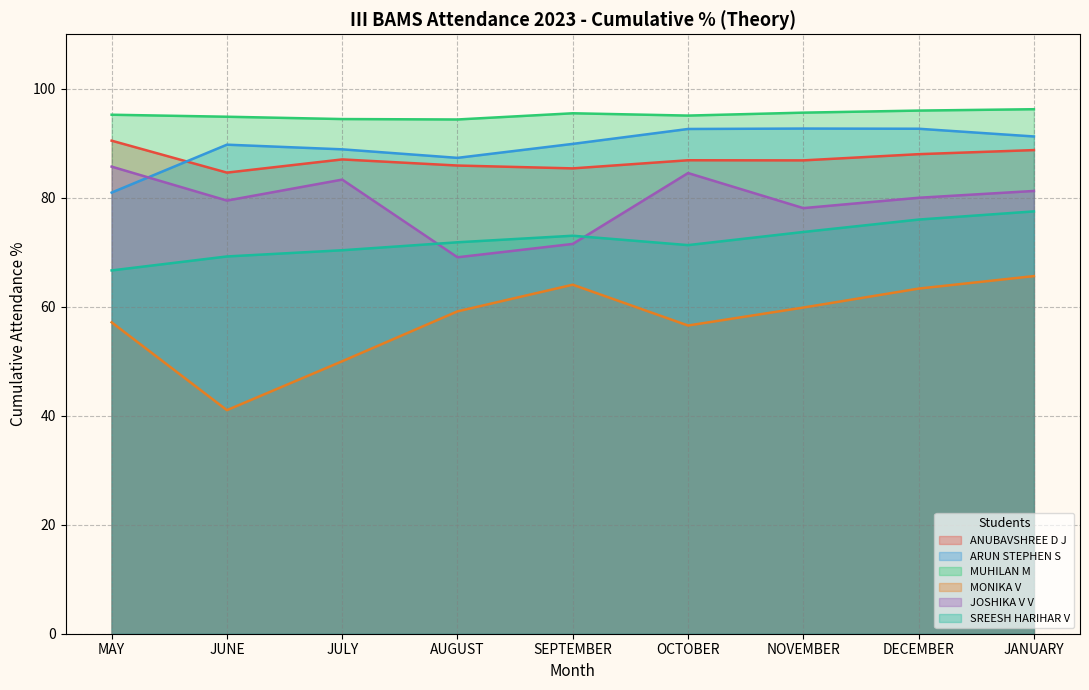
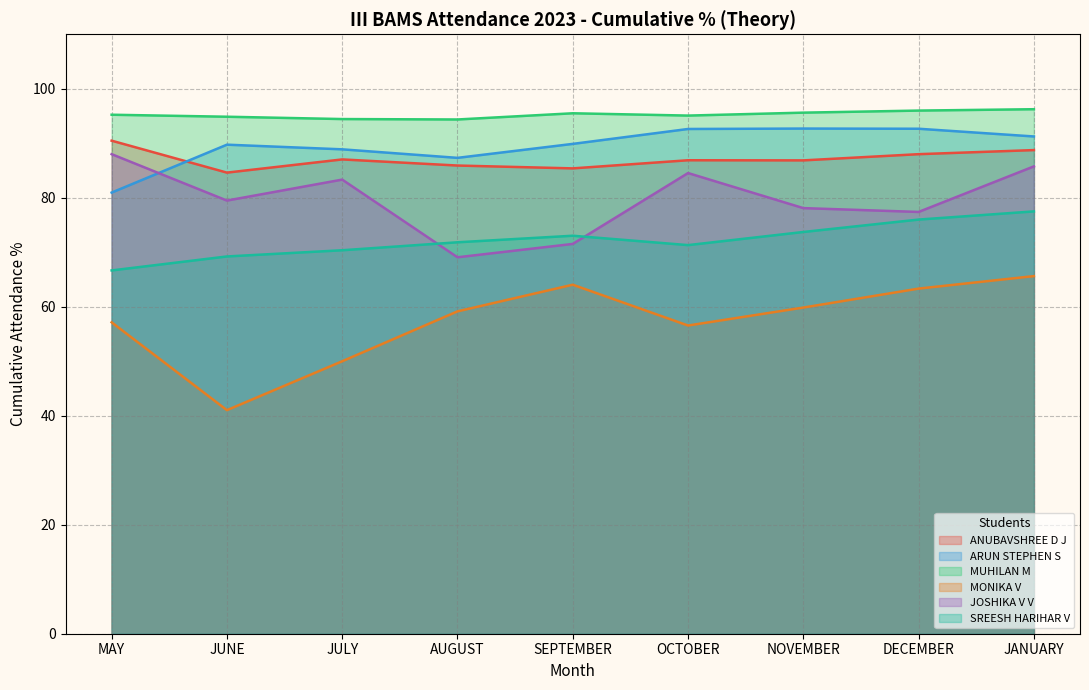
  {
    "JOSHIKA V V": {
-     "MAY": 86,
+     "MAY": 88,
      "JUNE": 79,
      "JULY": 83,
      "AUGUST": 69,
      "SEPTEMBER": 72,
      "OCTOBER": 85,
      "NOVEMBER": 78,
-     "DECEMBER": 80,
-     "JANUARY": 81
+     "DECEMBER": 77,
+     "JANUARY": 86
    }
  }
